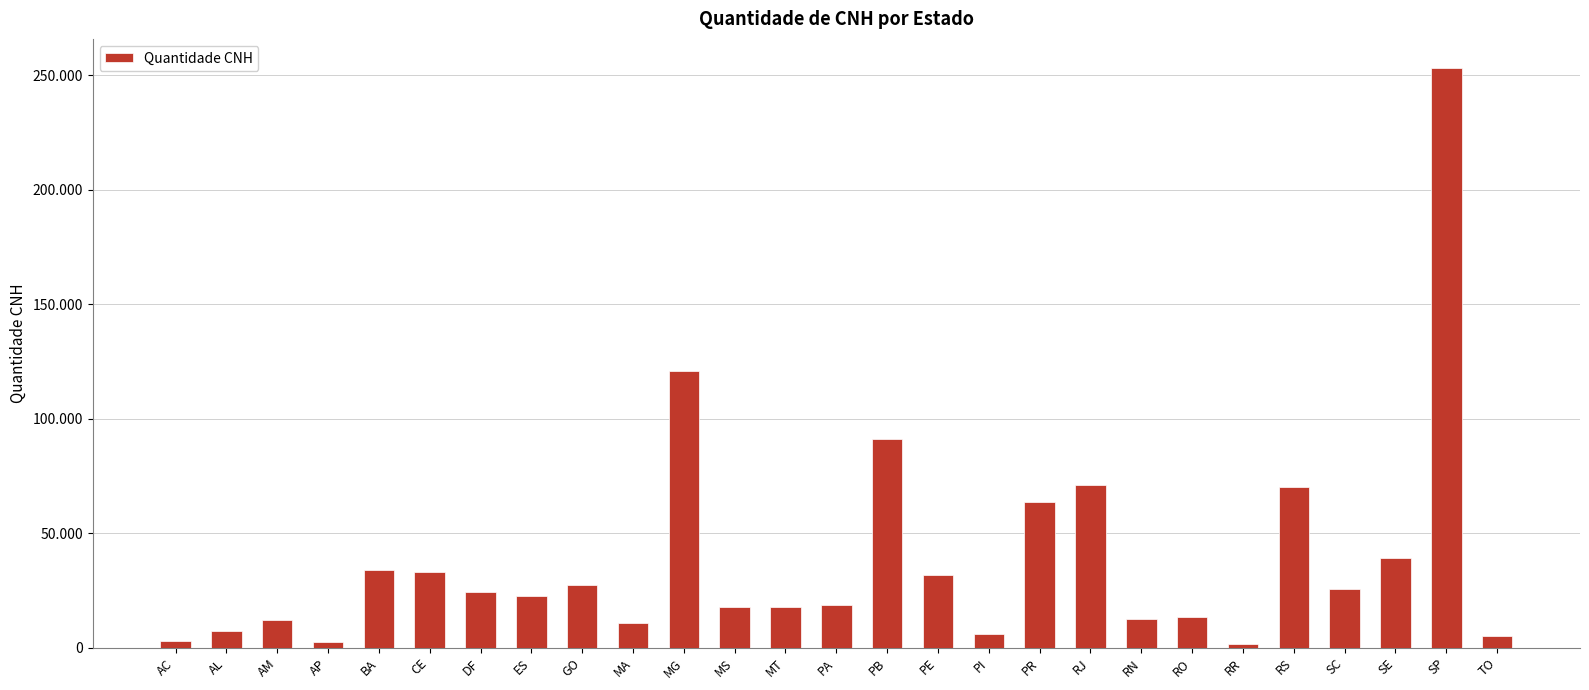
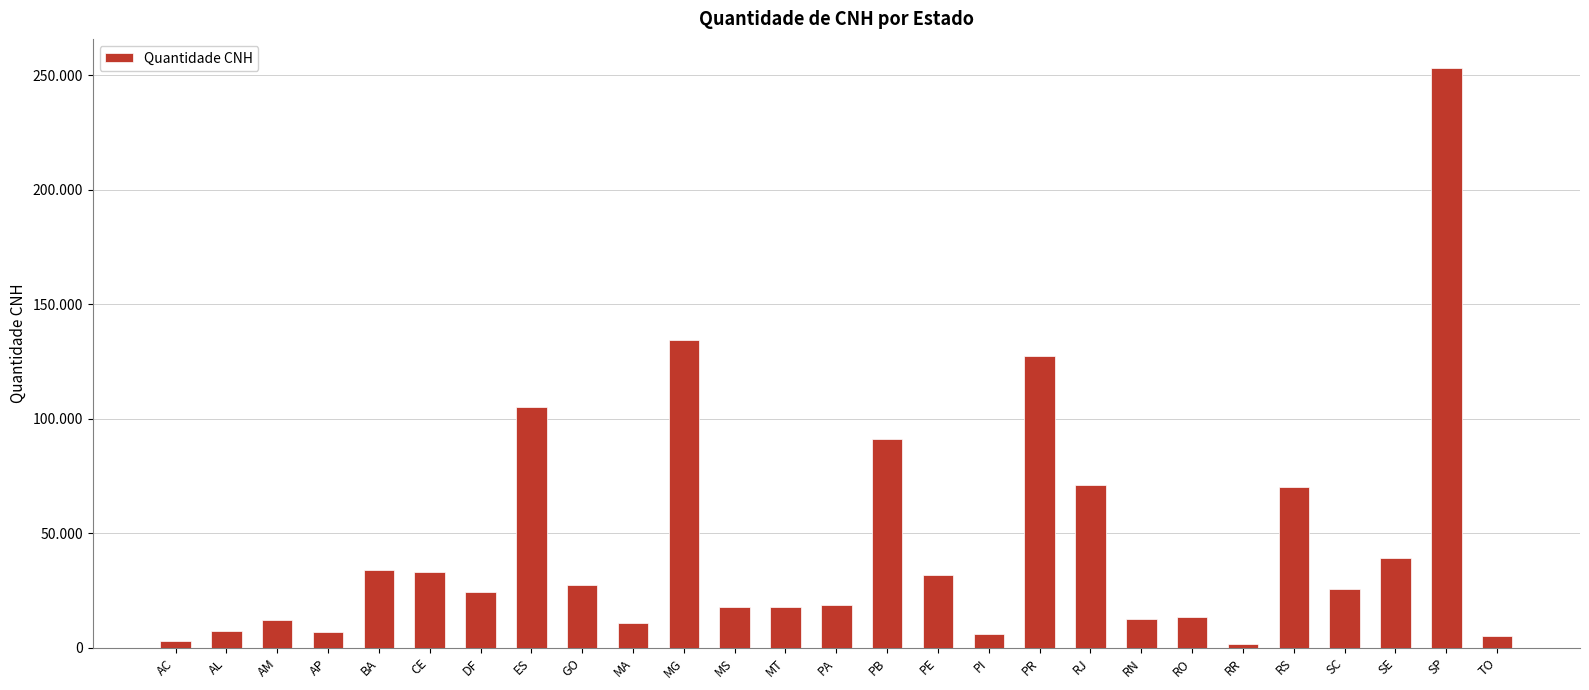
  {
    "AC": 3,
    "AL": 7,
    "AM": 12,
-   "AP": 2,
+   "AP": 7,
    "BA": 34,
    "CE": 33,
    "DF": 24,
-   "ES": 23,
+   "ES": 105,
    "GO": 27,
    "MA": 11,
-   "MG": 121,
+   "MG": 134,
    "MS": 18,
    "MT": 18,
    "PA": 19,
    "PB": 91,
    "PE": 32,
    "PI": 6,
-   "PR": 64,
+   "PR": 128,
    "RJ": 71,
    "RN": 13,
    "RO": 14,
    "RR": 2,
    "RS": 70,
    "SC": 26,
    "SE": 39,
    "SP": 253,
    "TO": 5
  }
